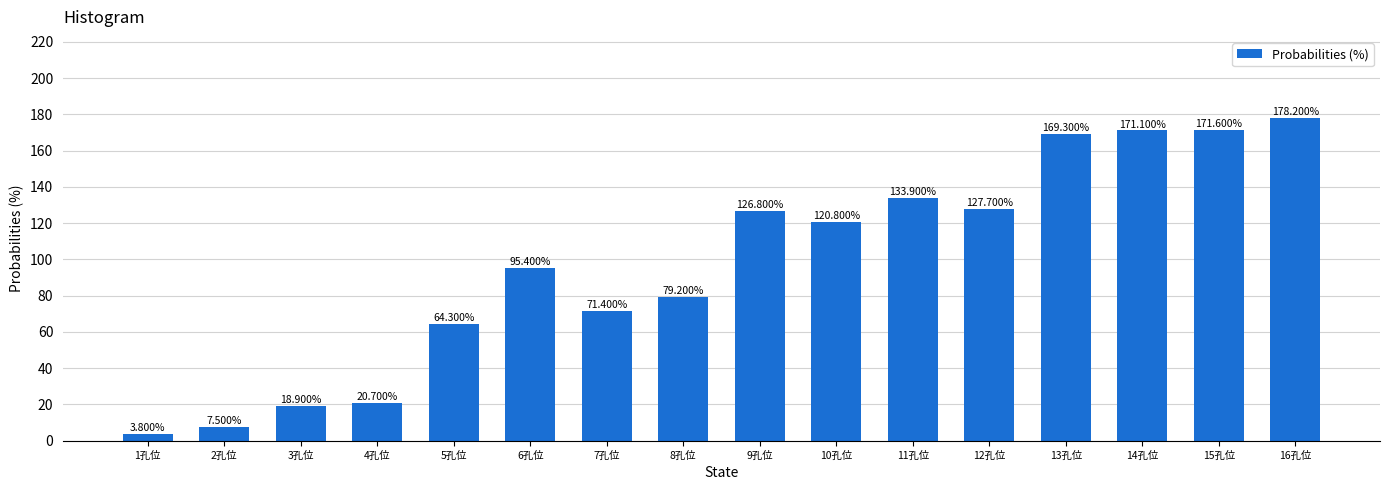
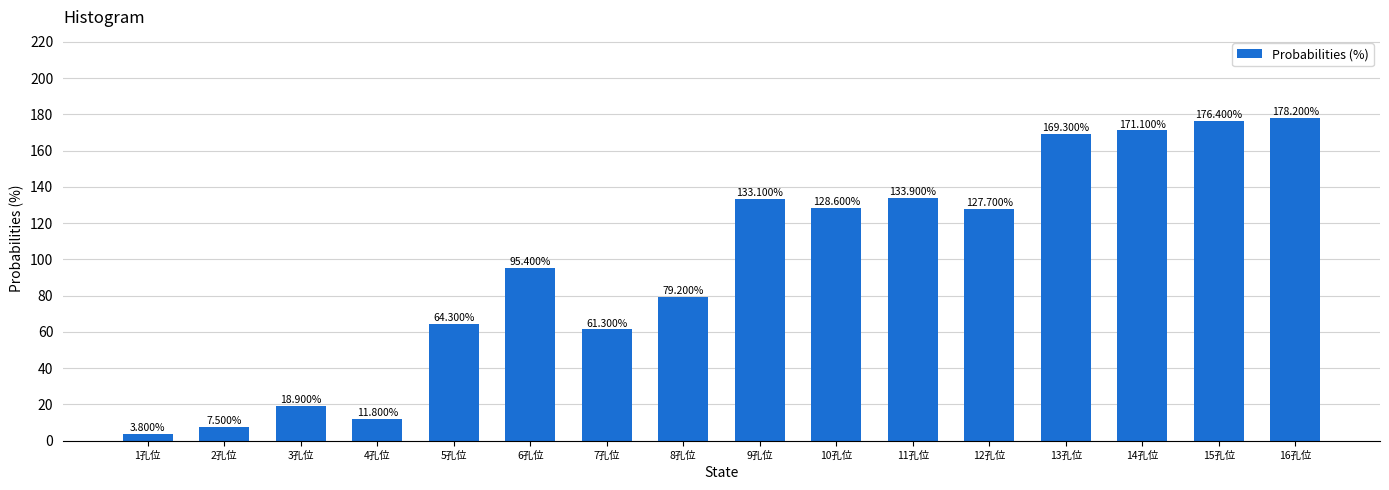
  {
    "1孔位": "3.800%",
    "2孔位": "7.500%",
    "3孔位": "18.900%",
-   "4孔位": "20.700%",
+   "4孔位": "11.800%",
    "5孔位": "64.300%",
    "6孔位": "95.400%",
-   "7孔位": "71.400%",
+   "7孔位": "61.300%",
    "8孔位": "79.200%",
-   "9孔位": "126.800%",
-   "10孔位": "120.800%",
+   "9孔位": "133.100%",
+   "10孔位": "128.600%",
    "11孔位": "133.900%",
    "12孔位": "127.700%",
    "13孔位": "169.300%",
    "14孔位": "171.100%",
-   "15孔位": "171.600%",
+   "15孔位": "176.400%",
    "16孔位": "178.200%"
  }
